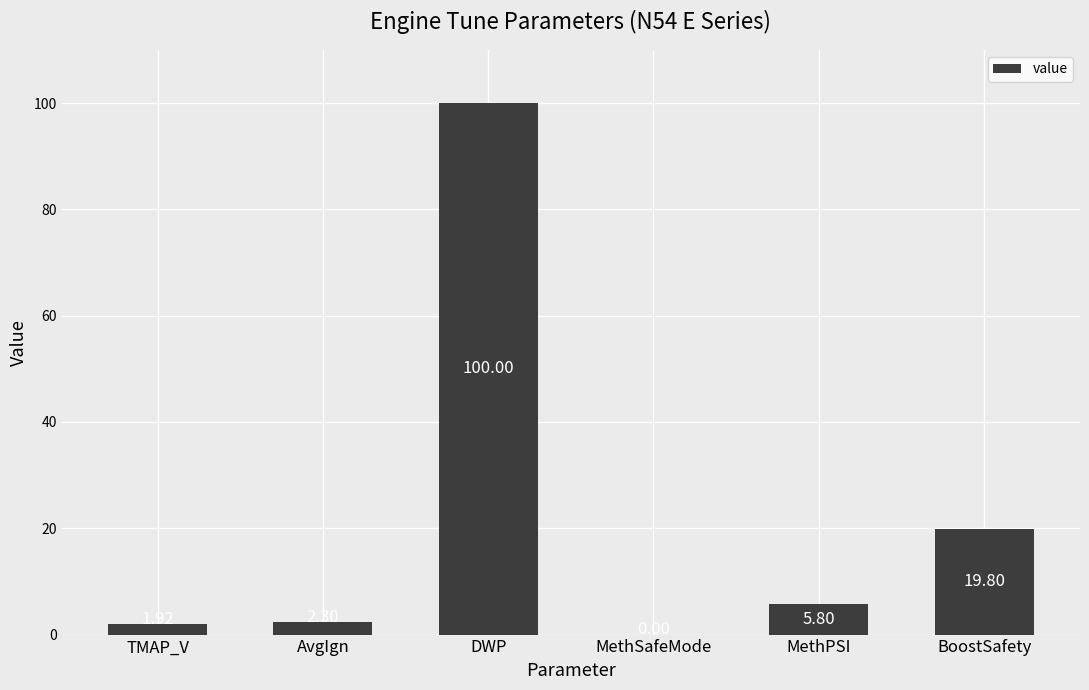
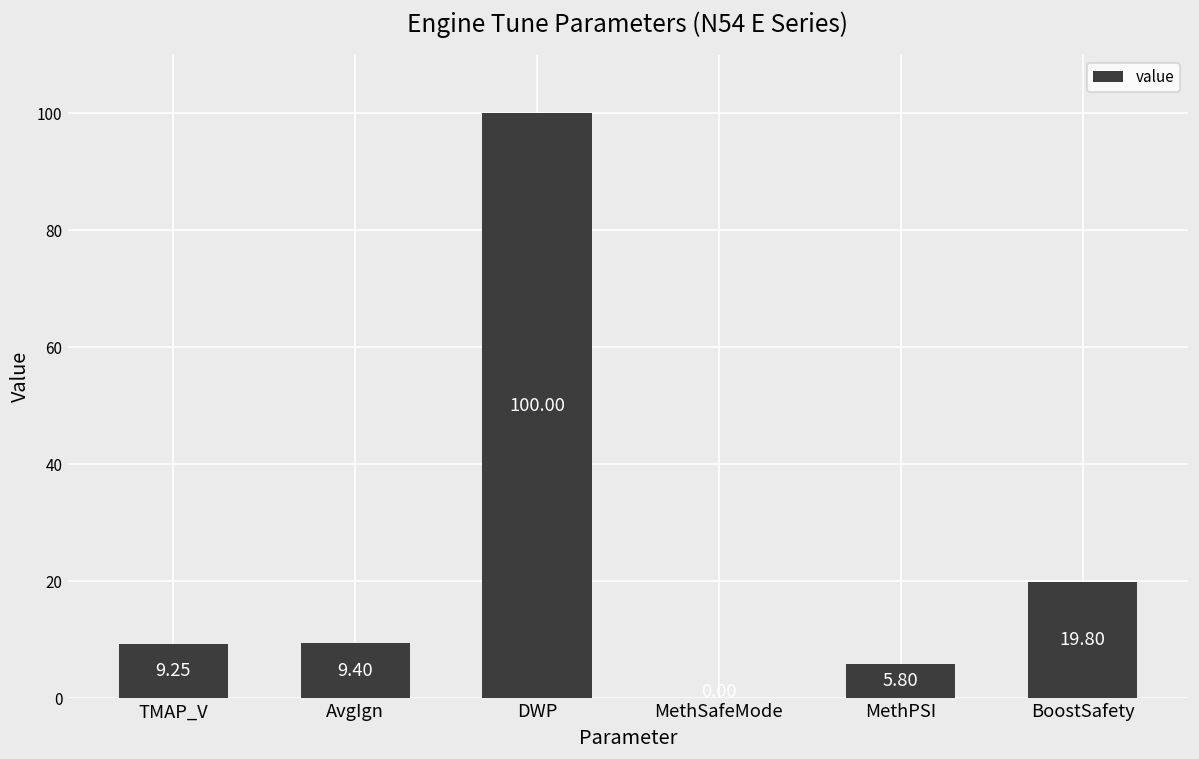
  {
-   "TMAP_V": 2,
-   "AvgIgn": 2,
+   "TMAP_V": 9,
+   "AvgIgn": 9,
    "MethSafeMode": 0
  }
